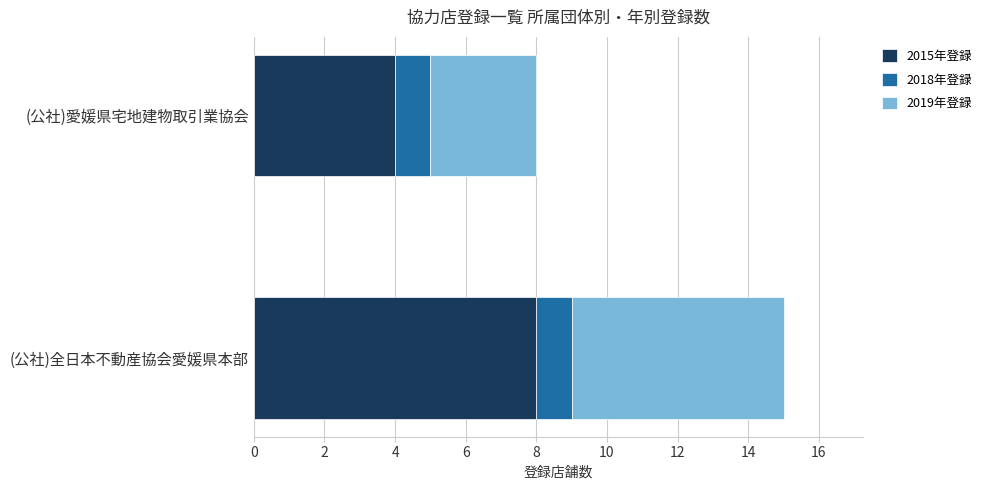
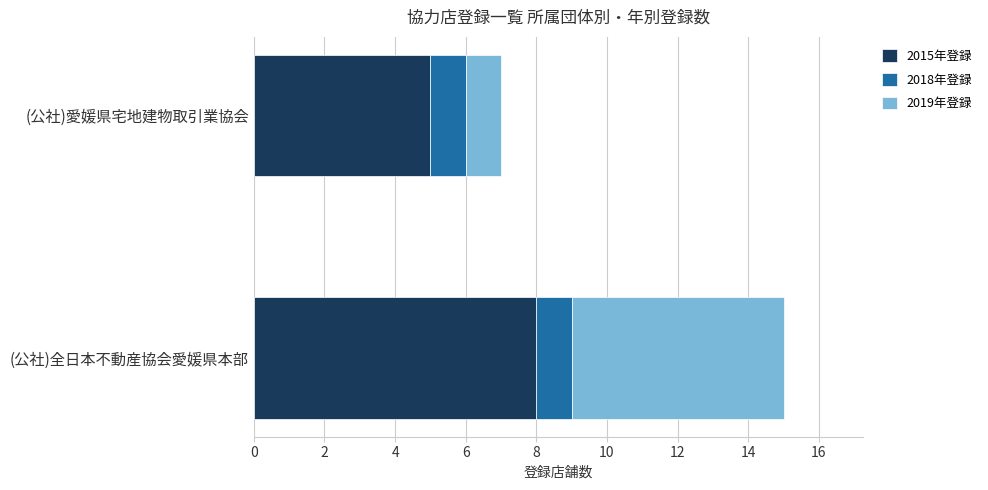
  {
    "2015年登録": {
-     "(公社)愛媛県宅地建物取引業協会": 4,
+     "(公社)愛媛県宅地建物取引業協会": 5,
      "(公社)全日本不動産協会愛媛県本部": 8
    },
    "2018年登録": {
      "(公社)愛媛県宅地建物取引業協会": 1,
      "(公社)全日本不動産協会愛媛県本部": 1
    },
    "2019年登録": {
-     "(公社)愛媛県宅地建物取引業協会": 3,
+     "(公社)愛媛県宅地建物取引業協会": 1,
      "(公社)全日本不動産協会愛媛県本部": 6
    }
  }
